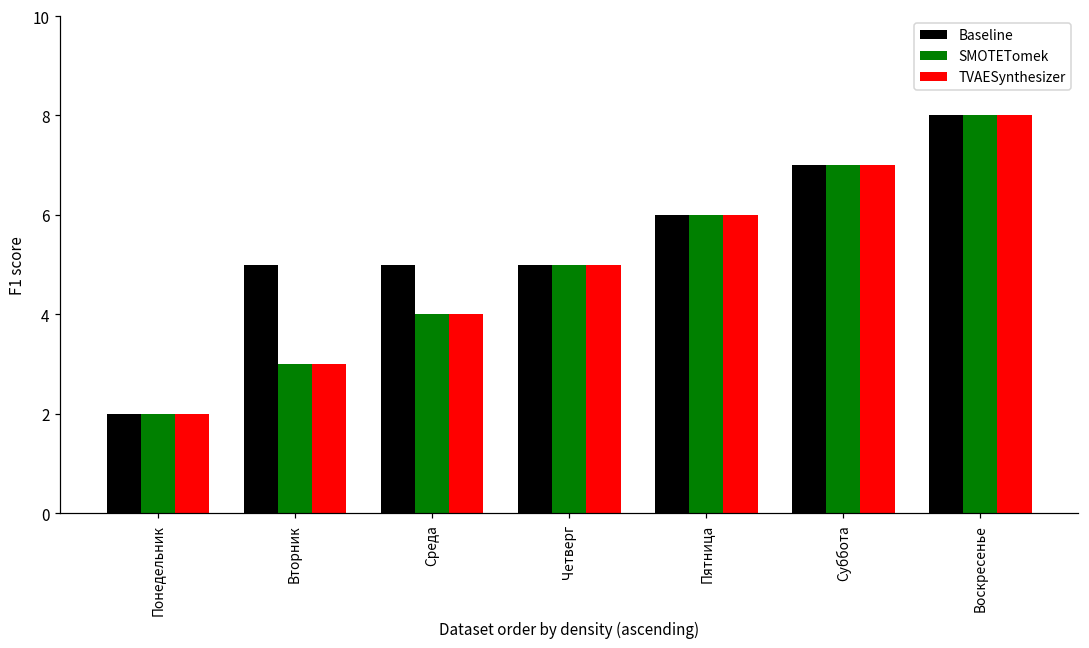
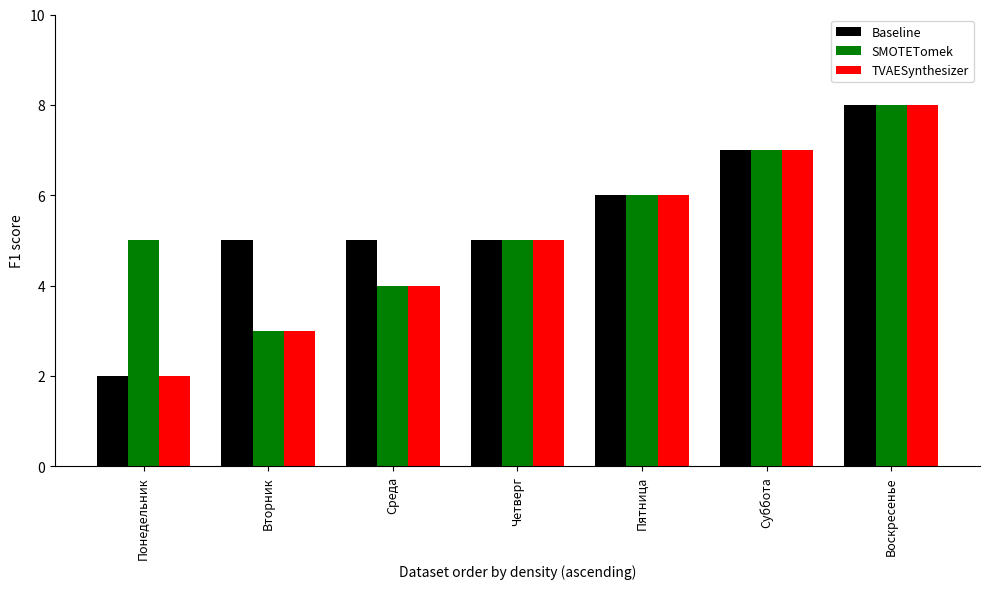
  {
    "Baseline": {
      "Понедельник": 2,
      "Вторник": 5,
      "Среда": 5,
      "Четверг": 5,
      "Пятница": 6,
      "Суббота": 7,
      "Воскресенье": 8
    },
    "SMOTETomek": {
-     "Понедельник": 2,
+     "Понедельник": 5,
      "Вторник": 3,
      "Среда": 4,
      "Четверг": 5,
      "Пятница": 6,
      "Суббота": 7,
      "Воскресенье": 8
    },
    "TVAESynthesizer": {
      "Понедельник": 2,
      "Вторник": 3,
      "Среда": 4,
      "Четверг": 5,
      "Пятница": 6,
      "Суббота": 7,
      "Воскресенье": 8
    }
  }
